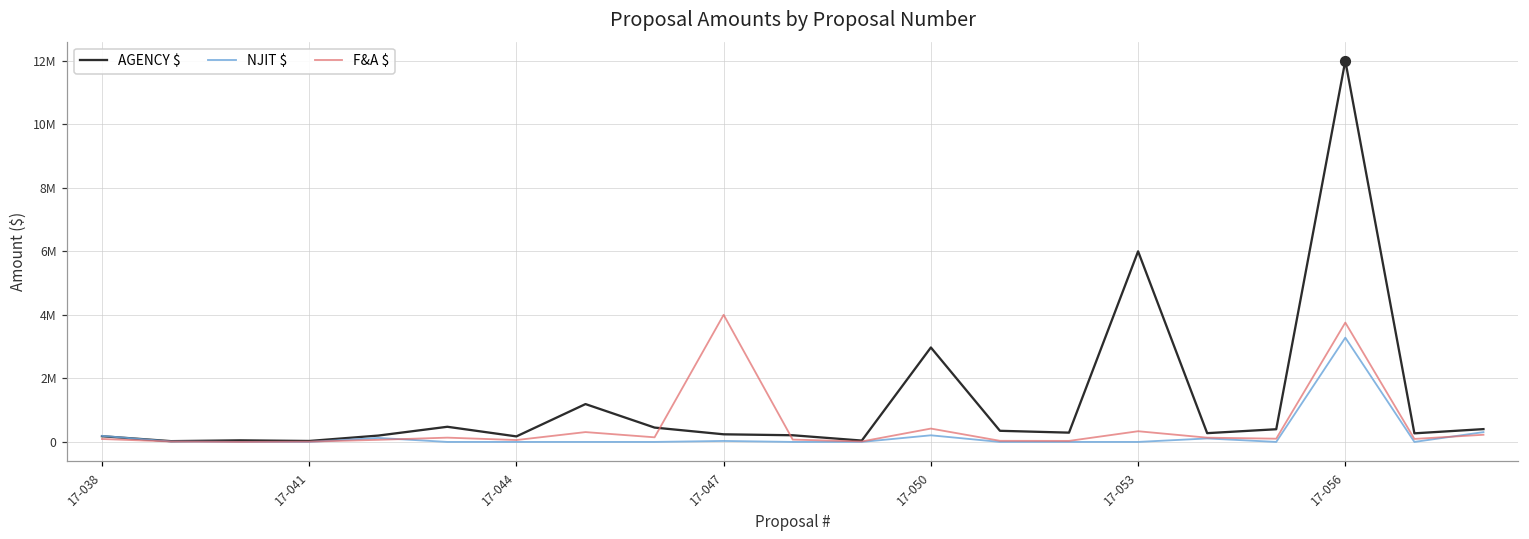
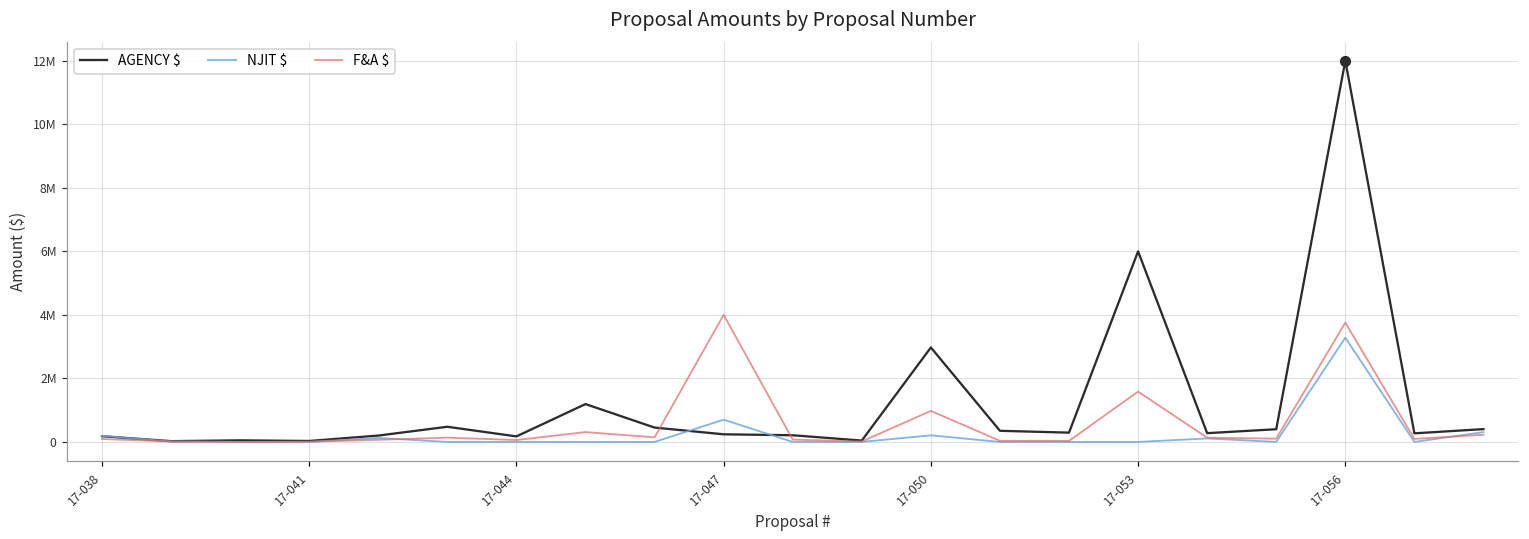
  {
    "NJIT $": {
-     "17-047": 0,
+     "17-047": 700000,
      "17-050": 200000,
      "17-053": 0,
      "17-056": 3300000
    },
    "F&A $": {
      "17-047": 4000000,
-     "17-050": 400000,
-     "17-053": 300000,
+     "17-050": 1000000,
+     "17-053": 1600000,
      "17-056": 3800000
    }
  }
